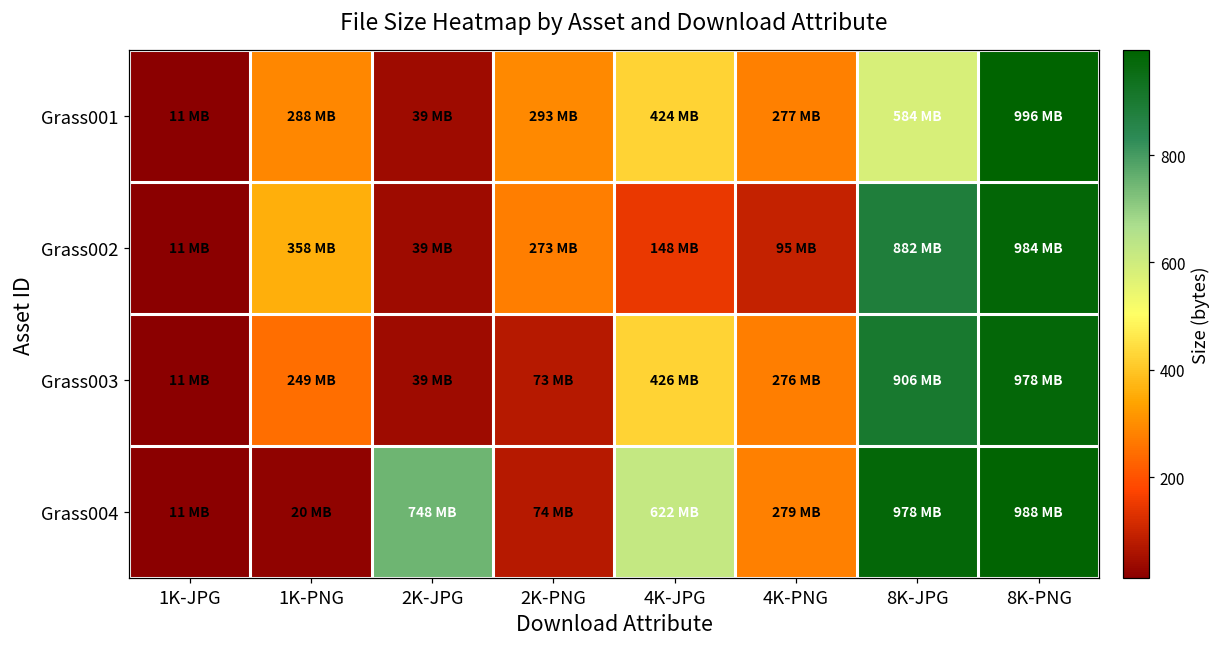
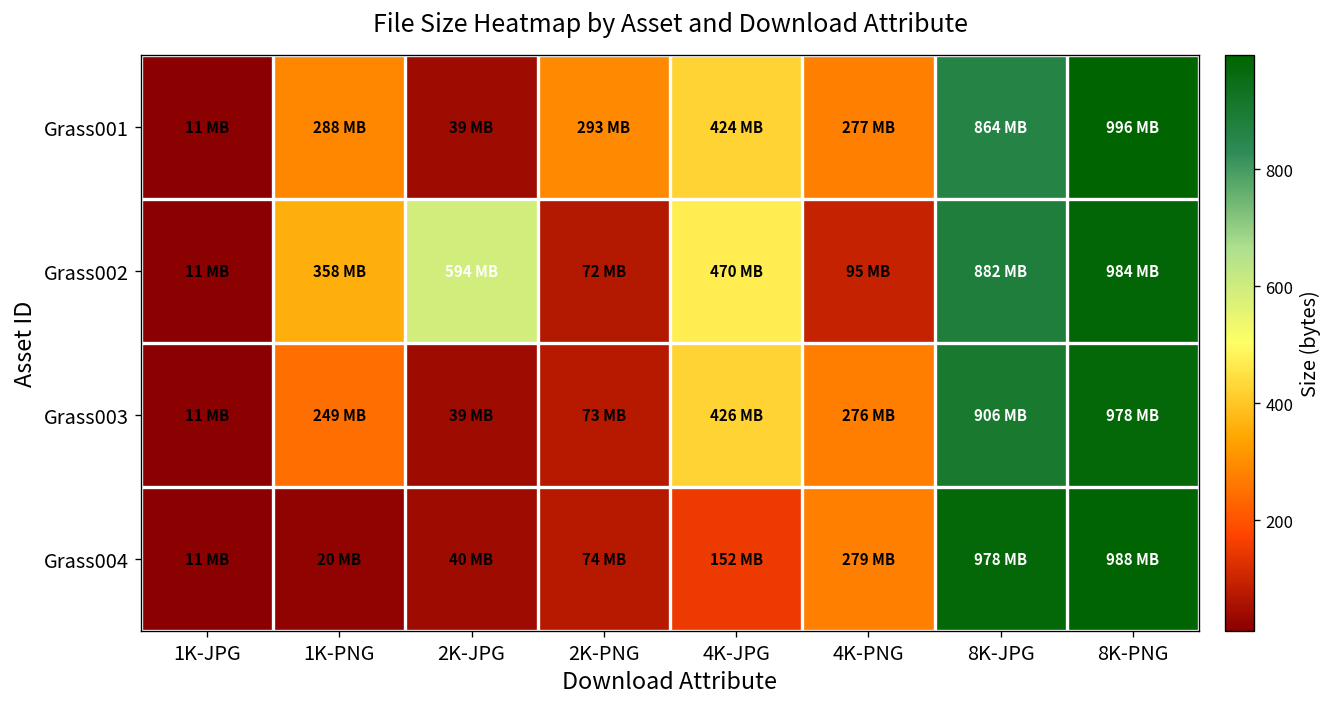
  {
    "Grass001": {
      "1K-JPG": 11,
      "1K-PNG": 288,
      "2K-JPG": 39,
      "2K-PNG": 293,
      "4K-JPG": 424,
      "4K-PNG": 277,
-     "8K-JPG": 584,
+     "8K-JPG": 864,
      "8K-PNG": 996
    },
    "Grass002": {
      "1K-JPG": 11,
      "1K-PNG": 358,
-     "2K-JPG": 39,
-     "2K-PNG": 273,
-     "4K-JPG": 148,
+     "2K-JPG": 594,
+     "2K-PNG": 72,
+     "4K-JPG": 470,
      "4K-PNG": 95,
      "8K-JPG": 882,
      "8K-PNG": 984
    },
    "Grass003": {
      "1K-JPG": 11,
      "1K-PNG": 249,
      "2K-JPG": 39,
      "2K-PNG": 73,
      "4K-JPG": 426,
      "4K-PNG": 276,
      "8K-JPG": 906,
      "8K-PNG": 978
    },
    "Grass004": {
      "1K-JPG": 11,
      "1K-PNG": 20,
-     "2K-JPG": 748,
+     "2K-JPG": 40,
      "2K-PNG": 74,
-     "4K-JPG": 622,
+     "4K-JPG": 152,
      "4K-PNG": 279,
      "8K-JPG": 978,
      "8K-PNG": 988
    }
  }
